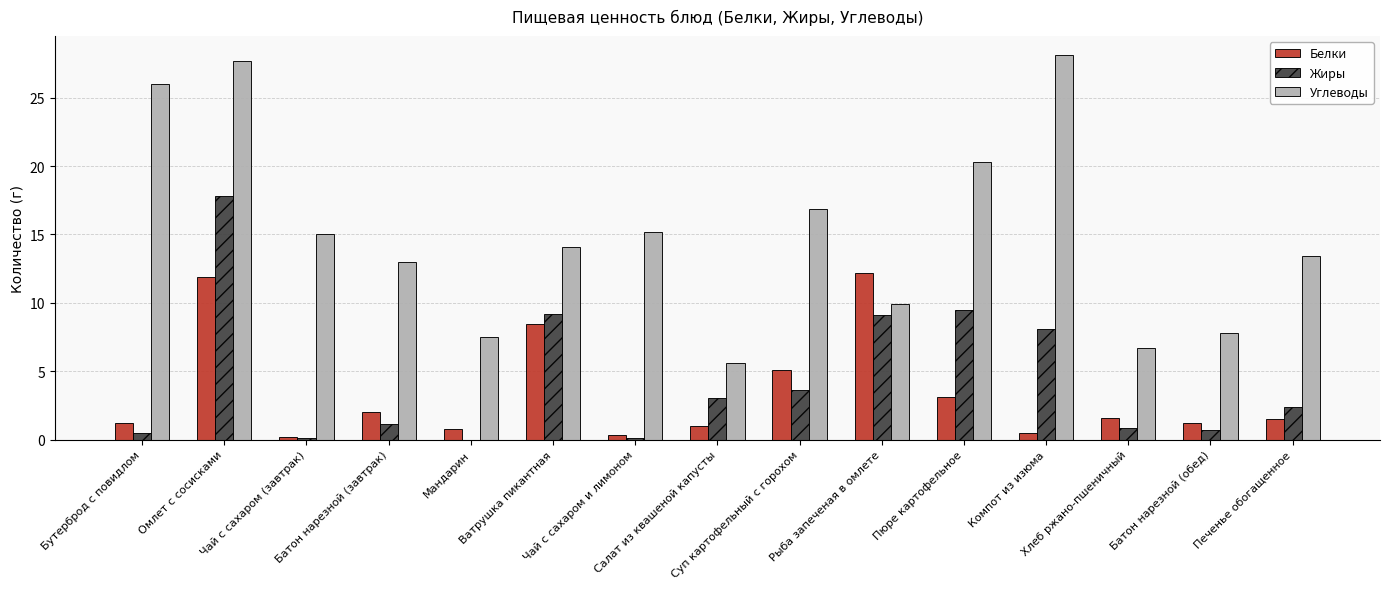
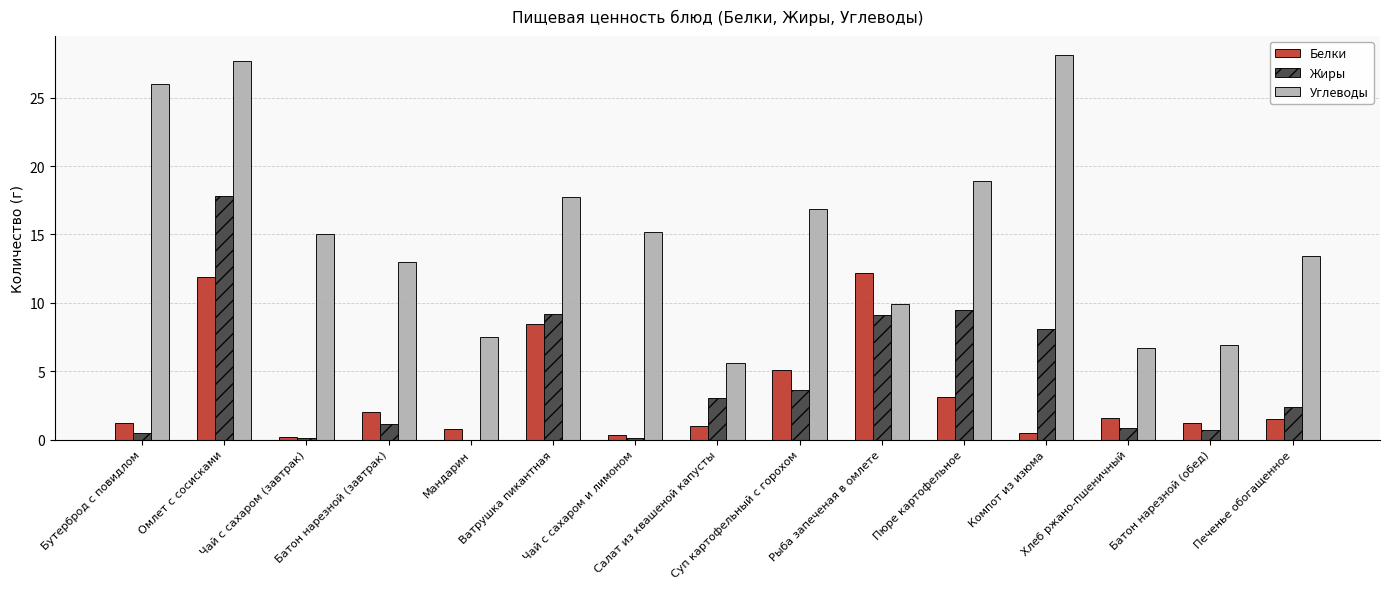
  {
    "Белки": {
      "Бутерброд с повидлом": 1.2,
      "Омлет с сосисками": 11.9,
      "Чай с сахаром (завтрак)": 0.2,
      "Батон нарезной (завтрак)": 2.0,
      "Мандарин": 0.8,
      "Ватрушка пикантная": 8.4,
      "Чай с сахаром и лимоном": 0.3,
      "Салат из квашеной капусты": 1.0,
      "Суп картофельный с горохом": 5.1,
      "Рыба запеченая в омлете": 12.2,
      "Пюре картофельное": 3.1,
      "Компот из изюма": 0.5,
      "Хлеб ржано-пшеничный": 1.6,
      "Батон нарезной (обед)": 1.2,
      "Печенье обогащенное": 1.5
    },
    "Жиры": {
      "Бутерброд с повидлом": 0.5,
      "Омлет с сосисками": 17.8,
      "Батон нарезной (завтрак)": 1.2,
      "Мандарин": 0.0,
      "Ватрушка пикантная": 9.2,
      "Салат из квашеной капусты": 3.1,
      "Суп картофельный с горохом": 3.6,
      "Рыба запеченая в омлете": 9.1,
      "Пюре картофельное": 9.5,
      "Компот из изюма": 8.1,
      "Хлеб ржано-пшеничный": 0.9,
      "Батон нарезной (обед)": 0.7,
      "Печенье обогащенное": 2.4
    },
    "Углеводы": {
      "Бутерброд с повидлом": 26.0,
      "Омлет с сосисками": 27.7,
      "Чай с сахаром (завтрак)": 15.0,
      "Батон нарезной (завтрак)": 13.0,
      "Мандарин": 7.5,
-     "Ватрушка пикантная": 14.1,
+     "Ватрушка пикантная": 17.8,
      "Чай с сахаром и лимоном": 15.2,
      "Салат из квашеной капусты": 5.6,
      "Суп картофельный с горохом": 16.9,
      "Рыба запеченая в омлете": 9.9,
-     "Пюре картофельное": 20.3,
+     "Пюре картофельное": 18.9,
      "Компот из изюма": 28.1,
      "Хлеб ржано-пшеничный": 6.7,
-     "Батон нарезной (обед)": 7.8,
+     "Батон нарезной (обед)": 6.9,
      "Печенье обогащенное": 13.4
    }
  }
